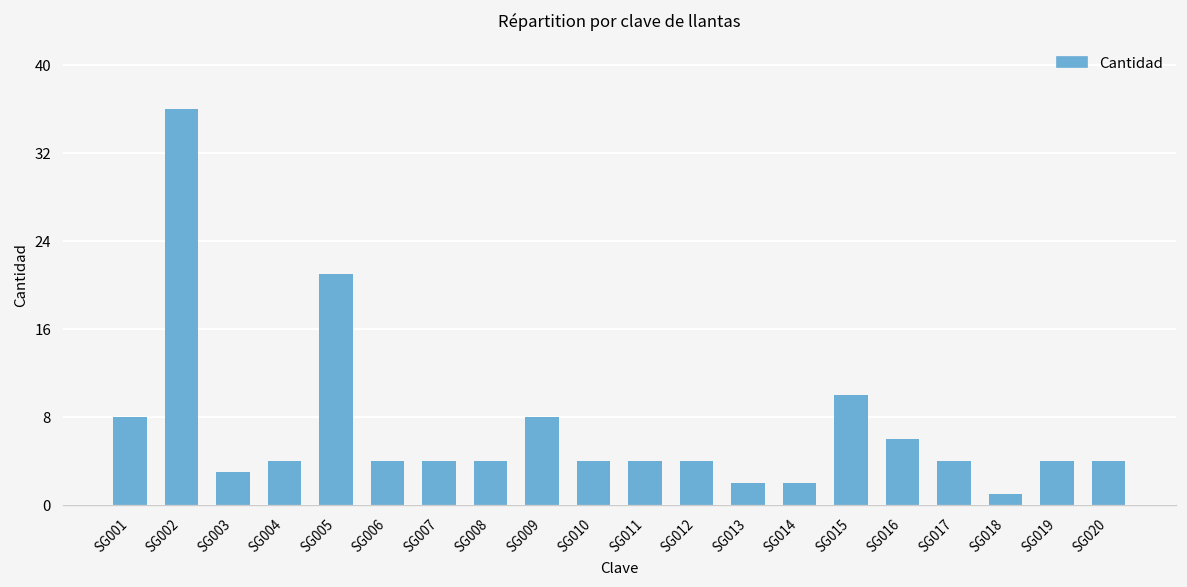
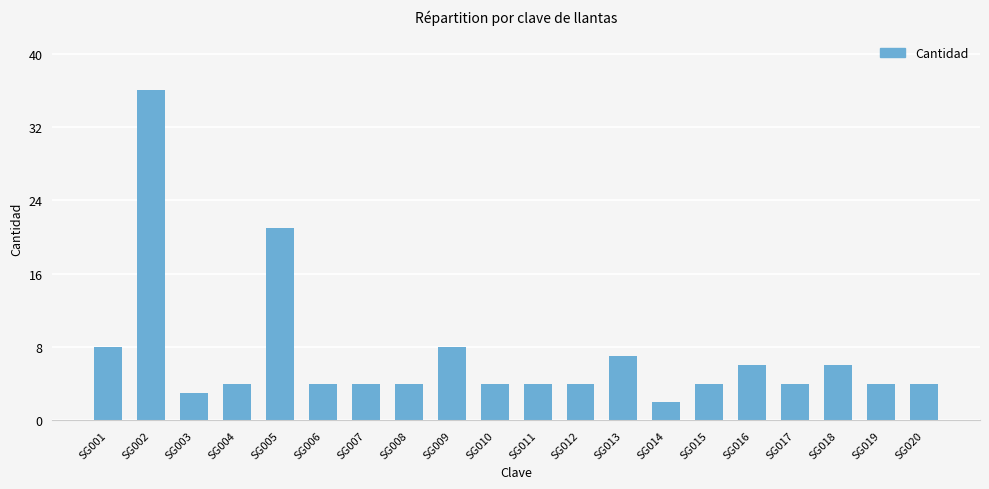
  {
    "SG001": 8,
    "SG002": 36,
    "SG003": 3,
    "SG004": 4,
    "SG005": 21,
    "SG006": 4,
    "SG007": 4,
    "SG008": 4,
    "SG009": 8,
    "SG010": 4,
    "SG011": 4,
    "SG012": 4,
-   "SG013": 2,
+   "SG013": 7,
    "SG014": 2,
-   "SG015": 10,
+   "SG015": 4,
    "SG016": 6,
    "SG017": 4,
-   "SG018": 1,
+   "SG018": 6,
    "SG019": 4,
    "SG020": 4
  }
